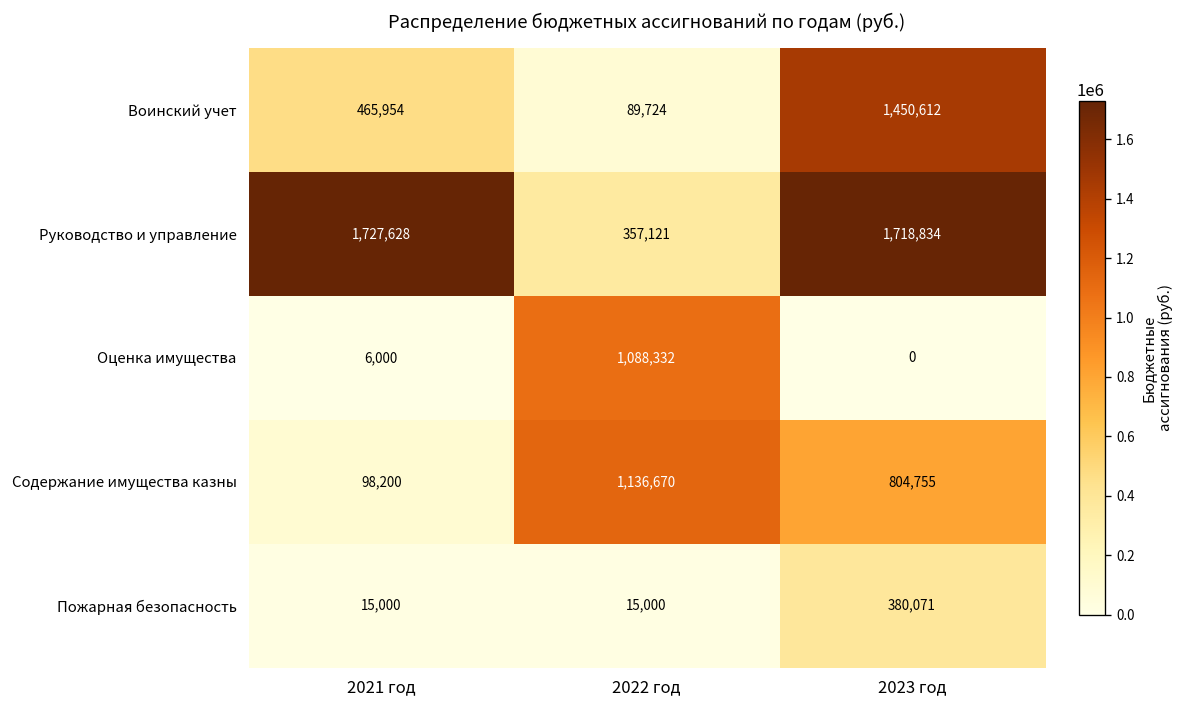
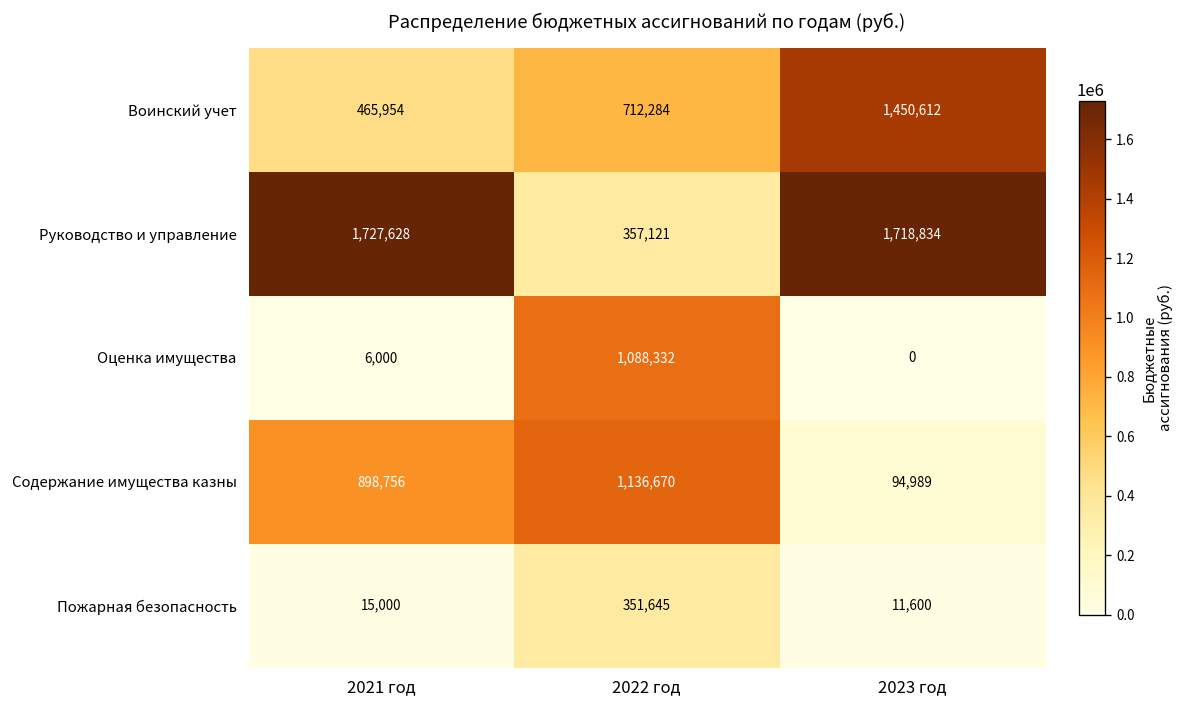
  {
    "Воинский учет": {
      "2021 год": "465,954",
-     "2022 год": "89,724",
+     "2022 год": "712,284",
      "2023 год": "1,450,612"
    },
    "Руководство и управление": {
      "2021 год": "1,727,628",
      "2022 год": "357,121",
      "2023 год": "1,718,834"
    },
    "Оценка имущества": {
      "2021 год": "6,000",
      "2022 год": "1,088,332",
      "2023 год": "0"
    },
    "Содержание имущества казны": {
-     "2021 год": "98,200",
+     "2021 год": "898,756",
      "2022 год": "1,136,670",
-     "2023 год": "804,755"
+     "2023 год": "94,989"
    },
    "Пожарная безопасность": {
      "2021 год": "15,000",
-     "2022 год": "15,000",
-     "2023 год": "380,071"
+     "2022 год": "351,645",
+     "2023 год": "11,600"
    }
  }
